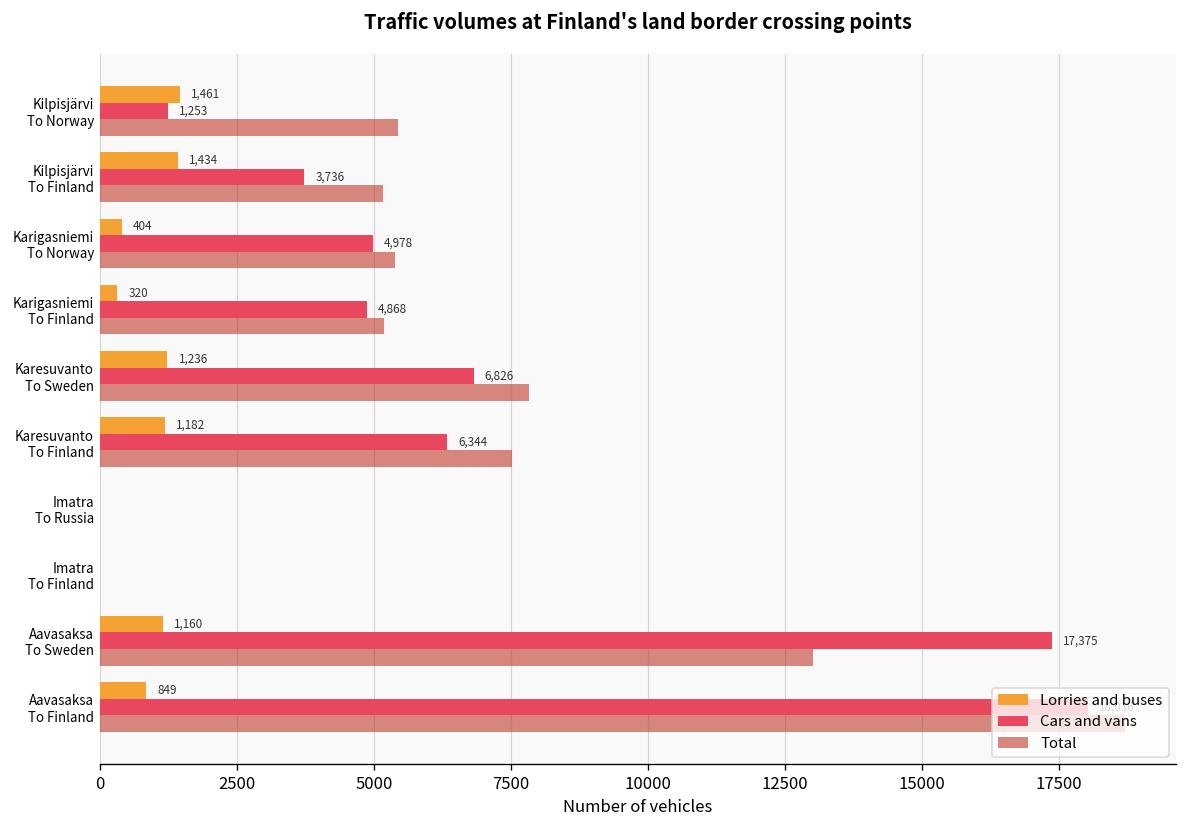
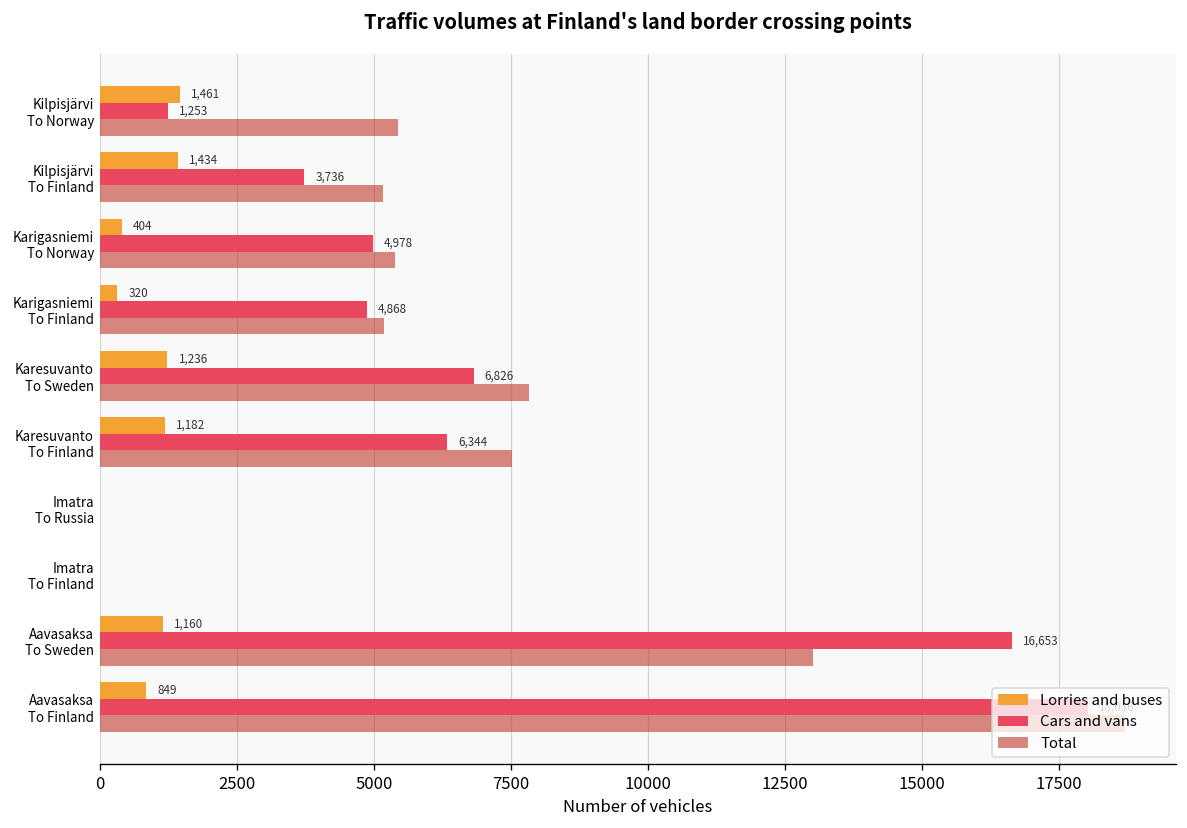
  {
    "Lorries and buses": {
      "Kilpisjärvi To Norway": "1,461",
      "Kilpisjärvi To Finland": "1,434",
      "Karigasniemi To Norway": "404",
      "Karigasniemi To Finland": "320",
      "Karesuvanto To Sweden": "1,236",
      "Karesuvanto To Finland": "1,182",
      "Aavasaksa To Sweden": "1,160",
      "Aavasaksa To Finland": "849"
    },
    "Cars and vans": {
      "Kilpisjärvi To Norway": "1,253",
      "Kilpisjärvi To Finland": "3,736",
      "Karigasniemi To Norway": "4,978",
      "Karigasniemi To Finland": "4,868",
      "Karesuvanto To Sweden": "6,826",
      "Karesuvanto To Finland": "6,344",
-     "Aavasaksa To Sweden": "17,375"
+     "Aavasaksa To Sweden": "16,653"
    },
    "Total": {
      "Kilpisjärvi To Norway": "5400",
      "Kilpisjärvi To Finland": "5200",
      "Karesuvanto To Sweden": "7800",
      "Karesuvanto To Finland": "7500",
      "Imatra To Russia": "0",
      "Imatra To Finland": "0",
      "Aavasaksa To Sweden": "13000"
    }
  }
